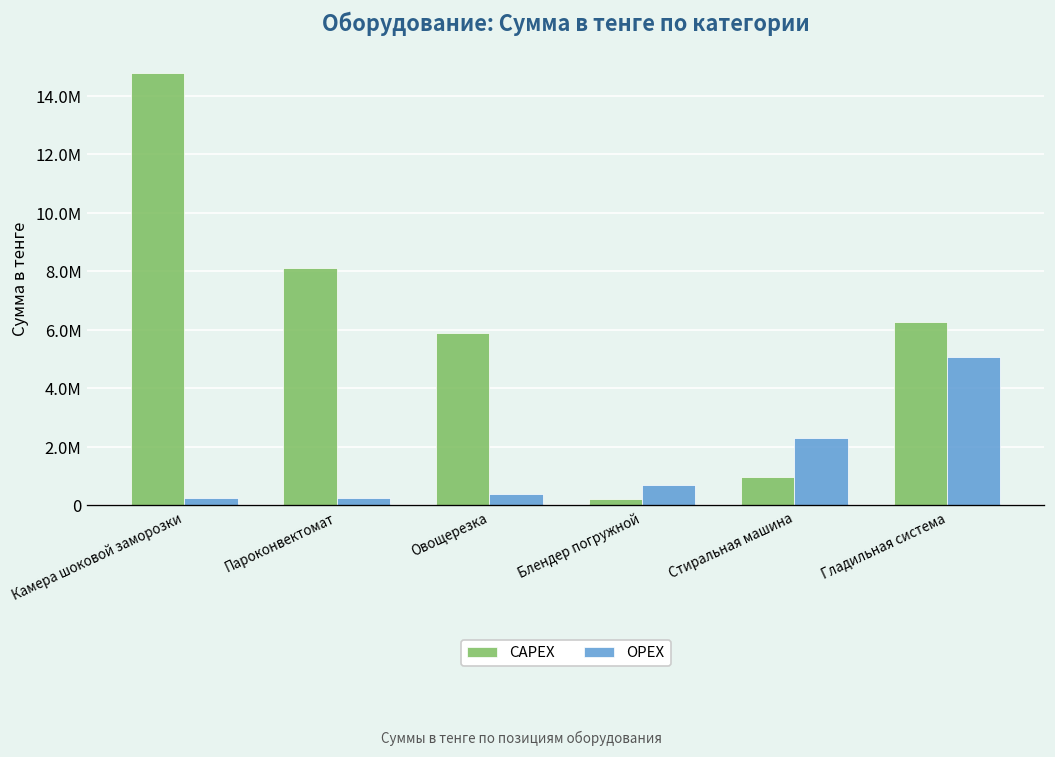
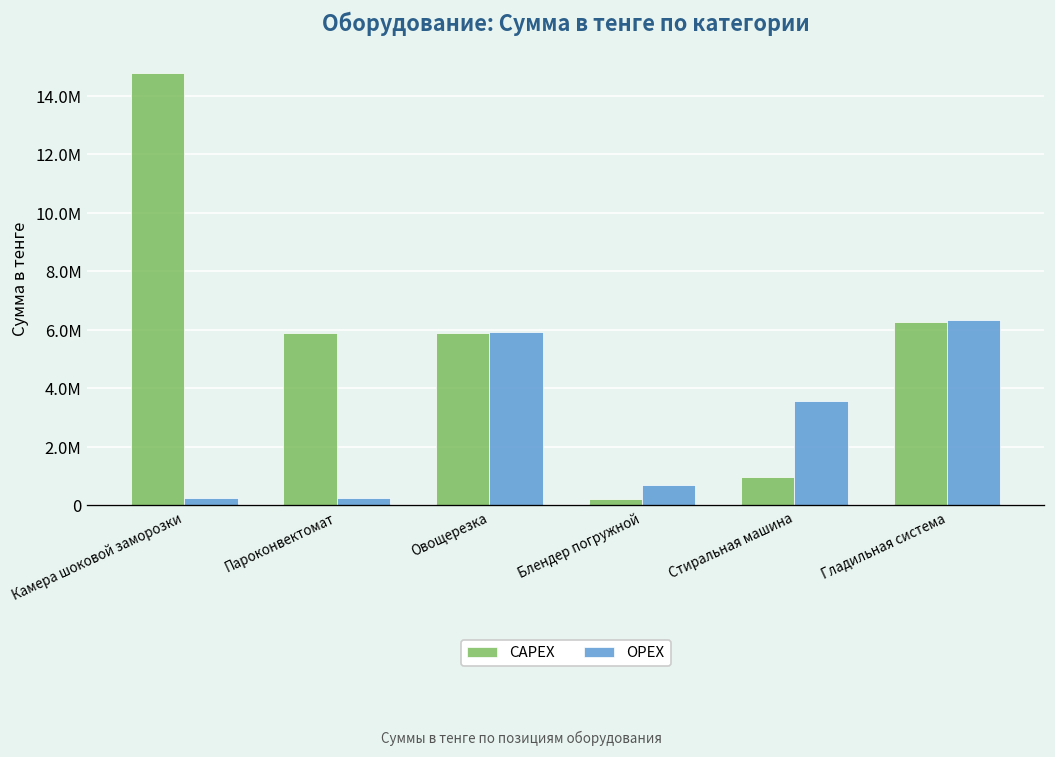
  {
    "CAPEX": {
      "Камера шоковой заморозки": 14800000,
-     "Пароконвектомат": 8100000,
+     "Пароконвектомат": 5900000,
      "Овощерезка": 5900000,
      "Блендер погружной": 200000,
      "Стиральная машина": 1000000,
      "Гладильная система": 6300000
    },
    "OPEX": {
      "Камера шоковой заморозки": 200000,
      "Пароконвектомат": 300000,
-     "Овощерезка": 400000,
+     "Овощерезка": 5900000,
      "Блендер погружной": 700000,
-     "Стиральная машина": 2300000,
-     "Гладильная система": 5100000
+     "Стиральная машина": 3600000,
+     "Гладильная система": 6300000
    }
  }
